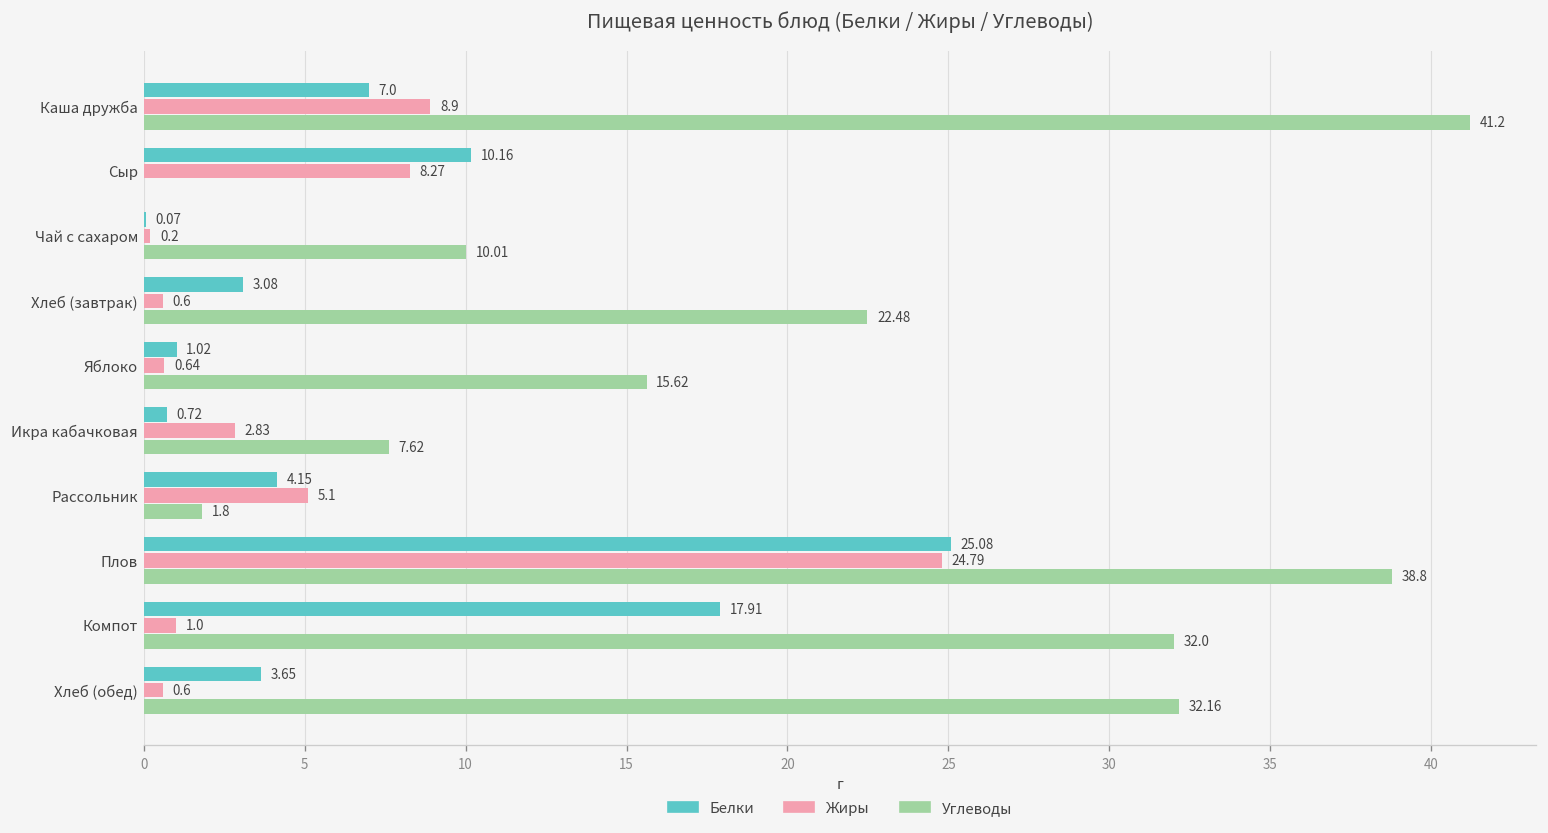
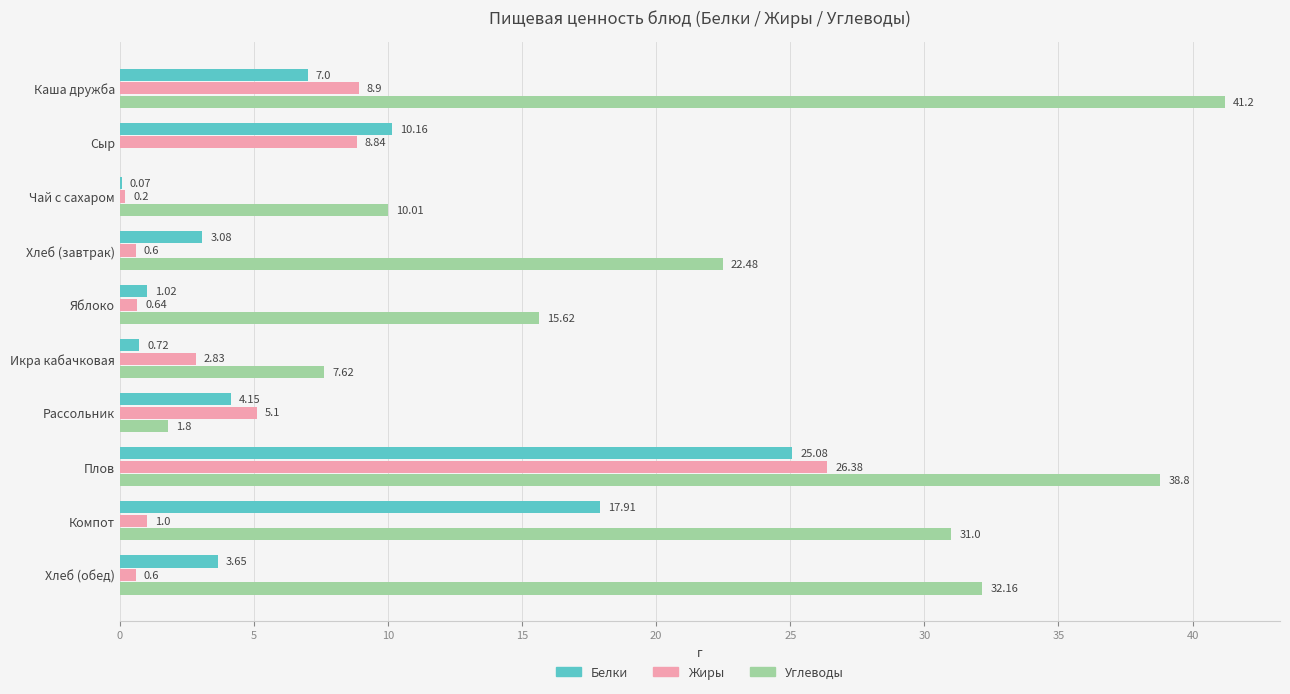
  {
    "Белки": {
      "Каша дружба": 7.0,
      "Сыр": 10.16,
      "Чай с сахаром": 0.07,
      "Хлеб (завтрак)": 3.08,
      "Яблоко": 1.02,
      "Икра кабачковая": 0.72,
      "Рассольник": 4.15,
      "Плов": 25.08,
      "Компот": 17.91,
      "Хлеб (обед)": 3.65
    },
    "Жиры": {
      "Каша дружба": 8.9,
-     "Сыр": 8.27,
+     "Сыр": 8.84,
      "Чай с сахаром": 0.2,
      "Хлеб (завтрак)": 0.6,
      "Яблоко": 0.64,
      "Икра кабачковая": 2.83,
      "Рассольник": 5.1,
-     "Плов": 24.79,
+     "Плов": 26.38,
      "Компот": 1.0,
      "Хлеб (обед)": 0.6
    },
    "Углеводы": {
      "Каша дружба": 41.2,
      "Чай с сахаром": 10.01,
      "Хлеб (завтрак)": 22.48,
      "Яблоко": 15.62,
      "Икра кабачковая": 7.62,
      "Рассольник": 1.8,
      "Плов": 38.8,
-     "Компот": 32.0,
+     "Компот": 31.0,
      "Хлеб (обед)": 32.16
    }
  }
